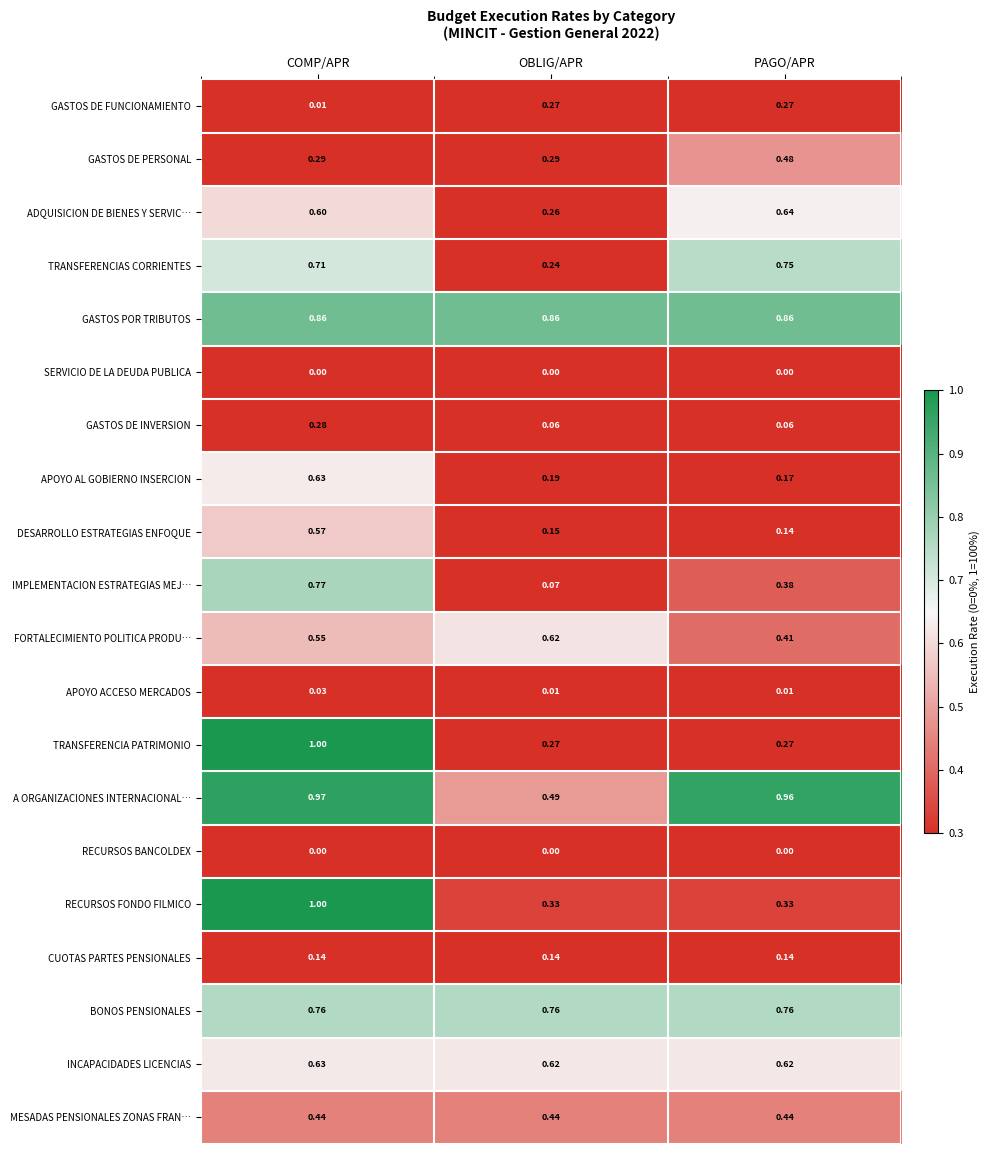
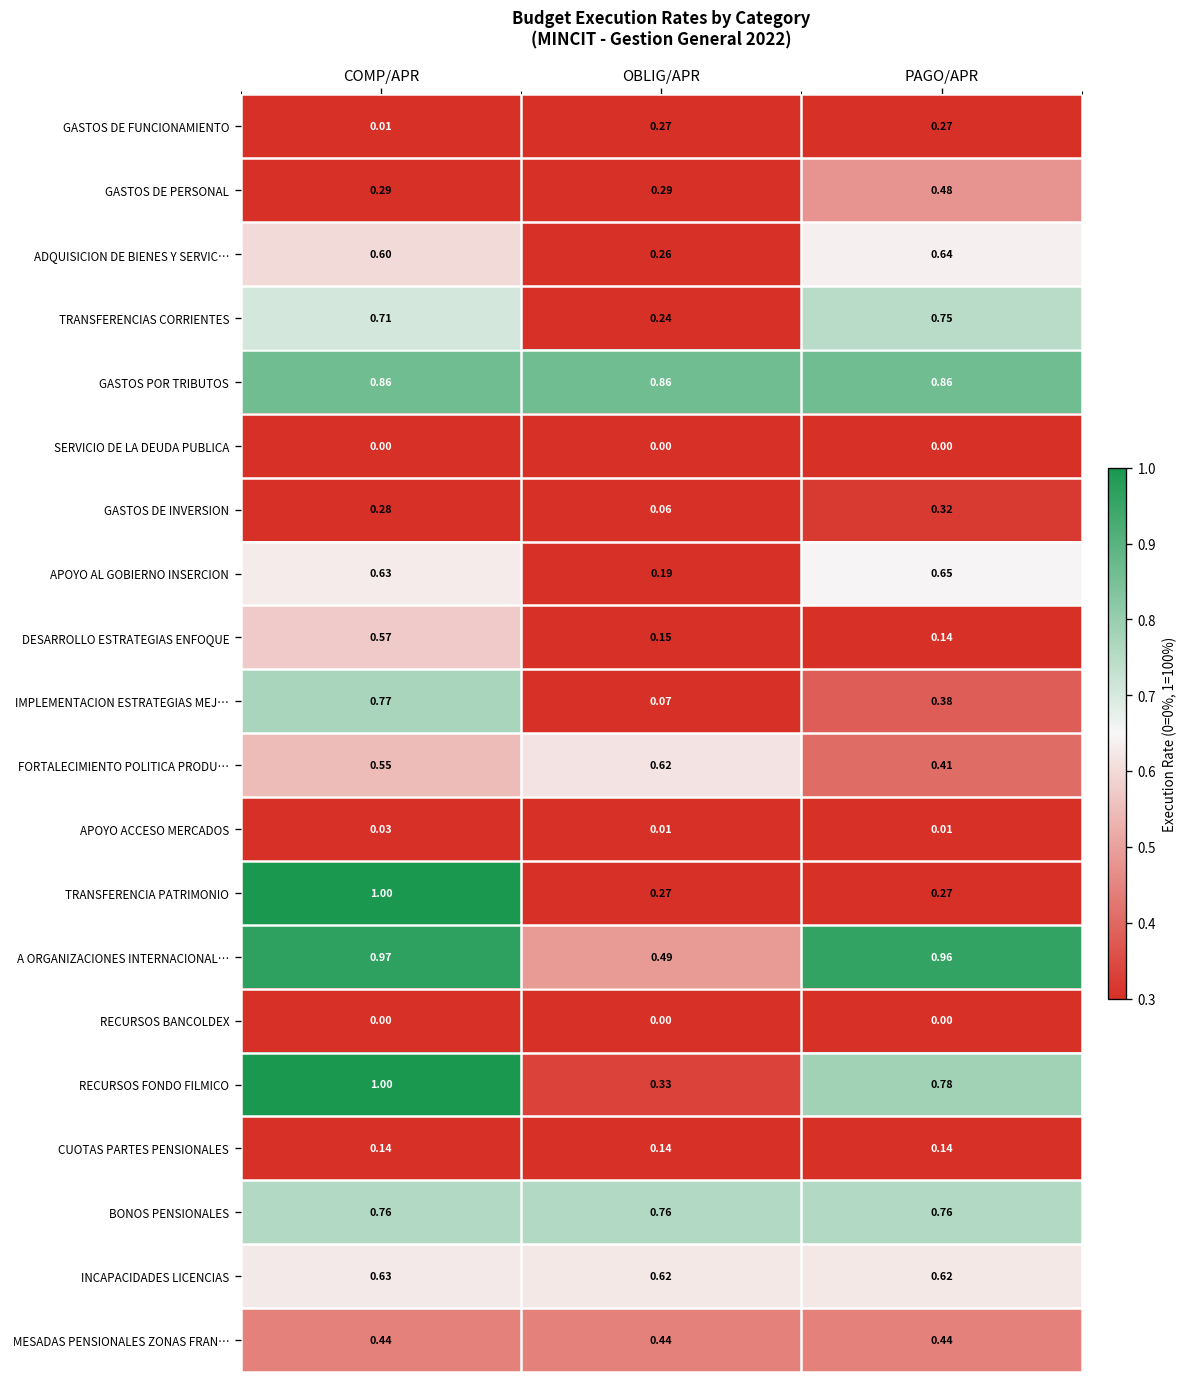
  {
    "GASTOS DE FUNCIONAMIENTO": {
      "COMP/APR": 0.01,
      "OBLIG/APR": 0.27,
      "PAGO/APR": 0.27
    },
    "GASTOS DE PERSONAL": {
      "COMP/APR": 0.29,
      "OBLIG/APR": 0.29,
      "PAGO/APR": 0.48
    },
    "ADQUISICION DE BIENES Y SERVIC…": {
      "COMP/APR": 0.60,
      "OBLIG/APR": 0.26,
      "PAGO/APR": 0.64
    },
    "TRANSFERENCIAS CORRIENTES": {
      "COMP/APR": 0.71,
      "OBLIG/APR": 0.24,
      "PAGO/APR": 0.75
    },
    "GASTOS POR TRIBUTOS": {
      "COMP/APR": 0.86,
      "OBLIG/APR": 0.86,
      "PAGO/APR": 0.86
    },
    "SERVICIO DE LA DEUDA PUBLICA": {
      "COMP/APR": 0.00,
      "OBLIG/APR": 0.00,
      "PAGO/APR": 0.00
    },
    "GASTOS DE INVERSION": {
      "COMP/APR": 0.28,
      "OBLIG/APR": 0.06,
-     "PAGO/APR": 0.06
+     "PAGO/APR": 0.32
    },
    "APOYO AL GOBIERNO INSERCION": {
      "COMP/APR": 0.63,
      "OBLIG/APR": 0.19,
-     "PAGO/APR": 0.17
+     "PAGO/APR": 0.65
    },
    "DESARROLLO ESTRATEGIAS ENFOQUE": {
      "COMP/APR": 0.57,
      "OBLIG/APR": 0.15,
      "PAGO/APR": 0.14
    },
    "IMPLEMENTACION ESTRATEGIAS MEJ…": {
      "COMP/APR": 0.77,
      "OBLIG/APR": 0.07,
      "PAGO/APR": 0.38
    },
    "FORTALECIMIENTO POLITICA PRODU…": {
      "COMP/APR": 0.55,
      "OBLIG/APR": 0.62,
      "PAGO/APR": 0.41
    },
    "APOYO ACCESO MERCADOS": {
      "COMP/APR": 0.03,
      "OBLIG/APR": 0.01,
      "PAGO/APR": 0.01
    },
    "TRANSFERENCIA PATRIMONIO": {
      "COMP/APR": 1.00,
      "OBLIG/APR": 0.27,
      "PAGO/APR": 0.27
    },
    "A ORGANIZACIONES INTERNACIONAL…": {
      "COMP/APR": 0.97,
      "OBLIG/APR": 0.49,
      "PAGO/APR": 0.96
    },
    "RECURSOS BANCOLDEX": {
      "COMP/APR": 0.00,
      "OBLIG/APR": 0.00,
      "PAGO/APR": 0.00
    },
    "RECURSOS FONDO FILMICO": {
      "COMP/APR": 1.00,
      "OBLIG/APR": 0.33,
-     "PAGO/APR": 0.33
+     "PAGO/APR": 0.78
    },
    "CUOTAS PARTES PENSIONALES": {
      "COMP/APR": 0.14,
      "OBLIG/APR": 0.14,
      "PAGO/APR": 0.14
    },
    "BONOS PENSIONALES": {
      "COMP/APR": 0.76,
      "OBLIG/APR": 0.76,
      "PAGO/APR": 0.76
    },
    "INCAPACIDADES LICENCIAS": {
      "COMP/APR": 0.63,
      "OBLIG/APR": 0.62,
      "PAGO/APR": 0.62
    },
    "MESADAS PENSIONALES ZONAS FRAN…": {
      "COMP/APR": 0.44,
      "OBLIG/APR": 0.44,
      "PAGO/APR": 0.44
    }
  }
